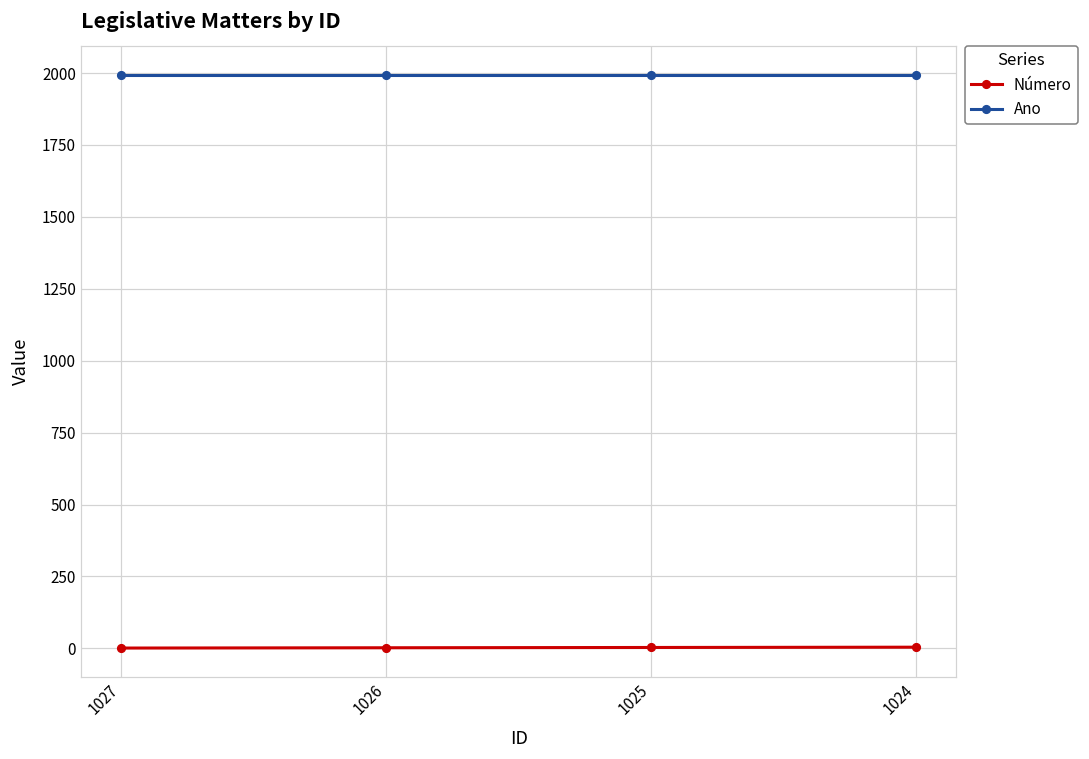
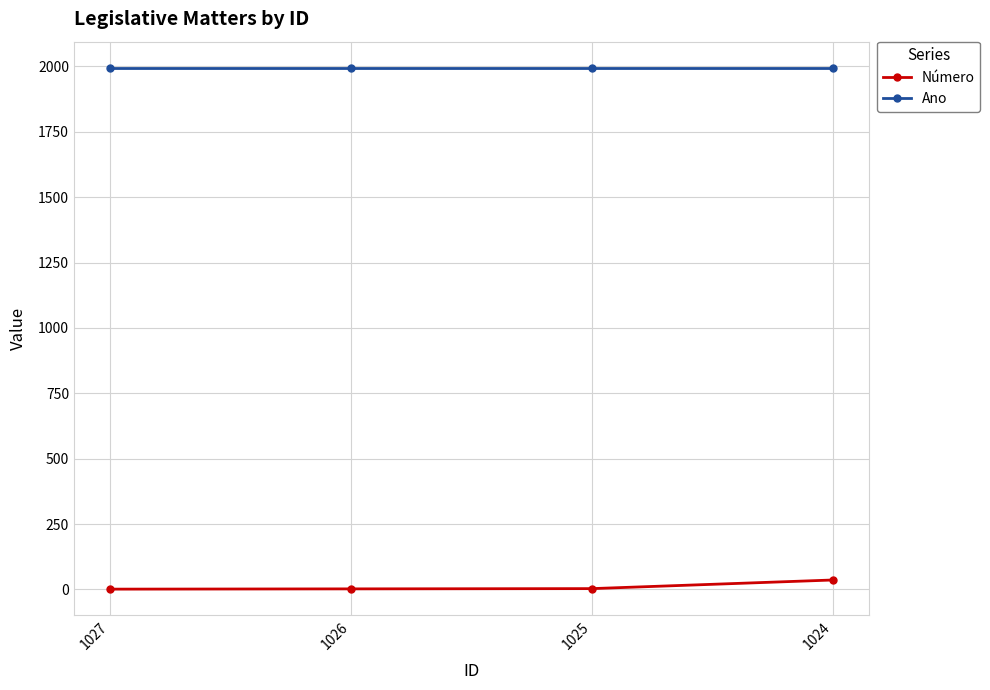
  {
    "Número": {
      "1027": 0,
      "1026": 0,
      "1025": 0,
-     "1024": 0
+     "1024": 40
    },
    "Ano": {
      "1027": 2000,
      "1026": 2000,
      "1025": 2000,
      "1024": 2000
    }
  }
